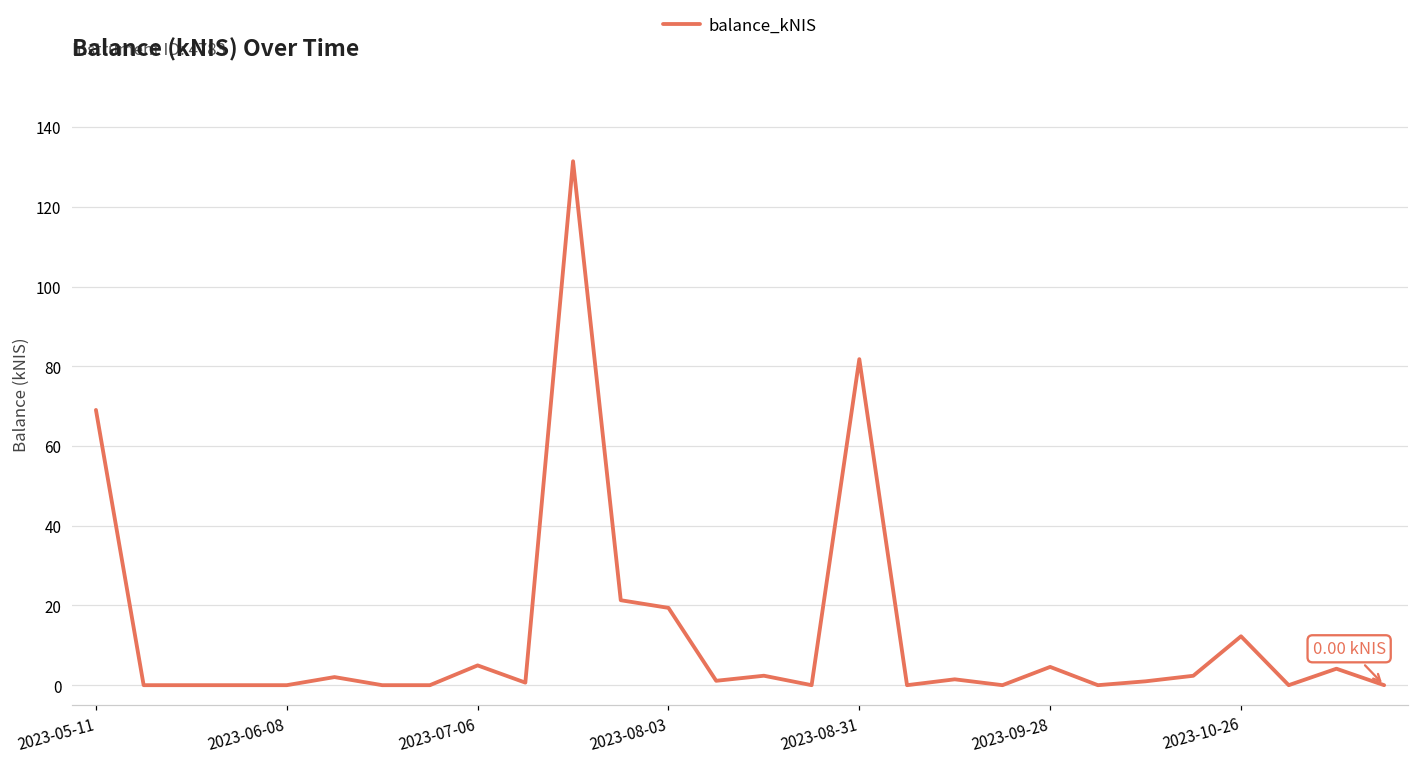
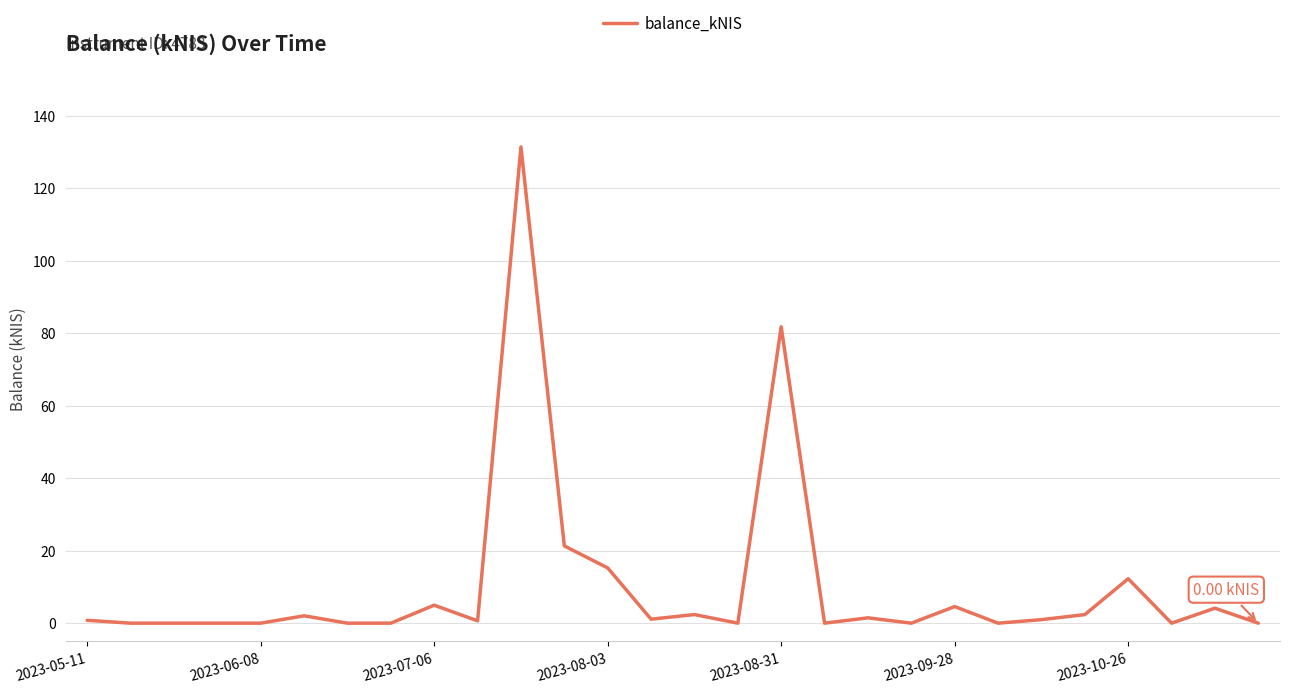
  {
-   "2023-05-11": 69,
+   "2023-05-11": 1,
    "2023-06-08": 0,
    "2023-07-06": 5,
-   "2023-08-03": 19,
+   "2023-08-03": 15,
    "2023-08-31": 82,
    "2023-09-28": 5,
    "2023-10-26": 12
  }
